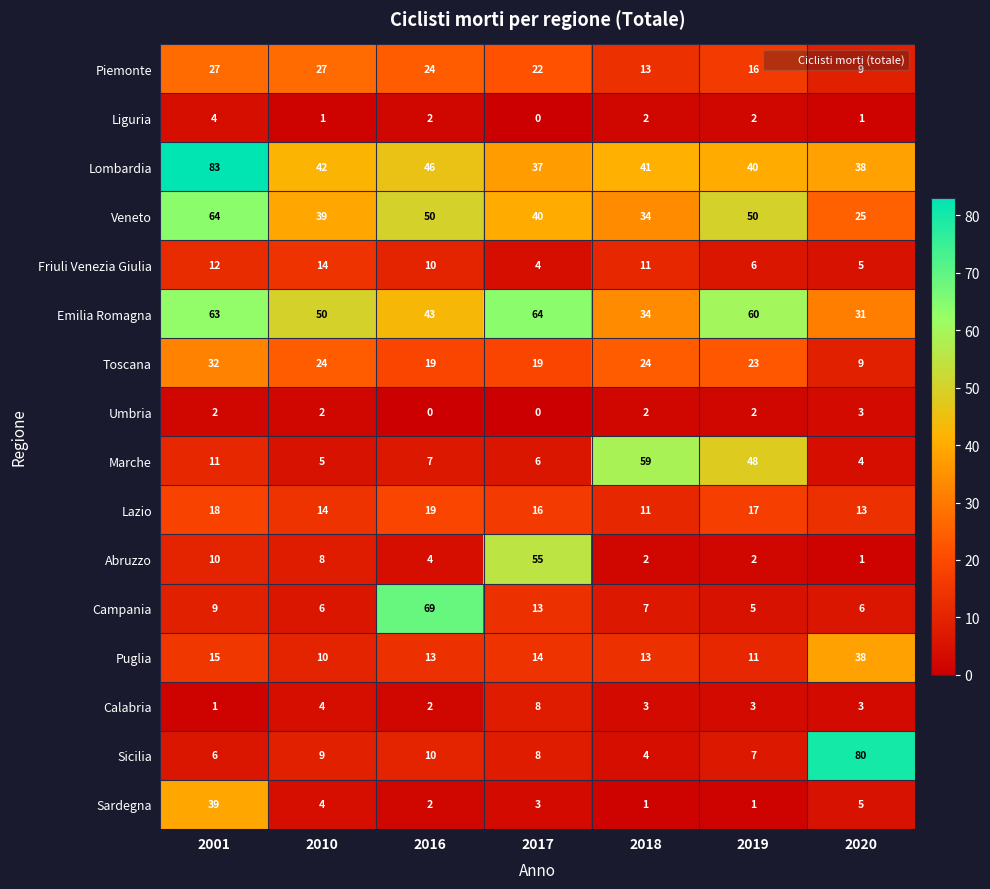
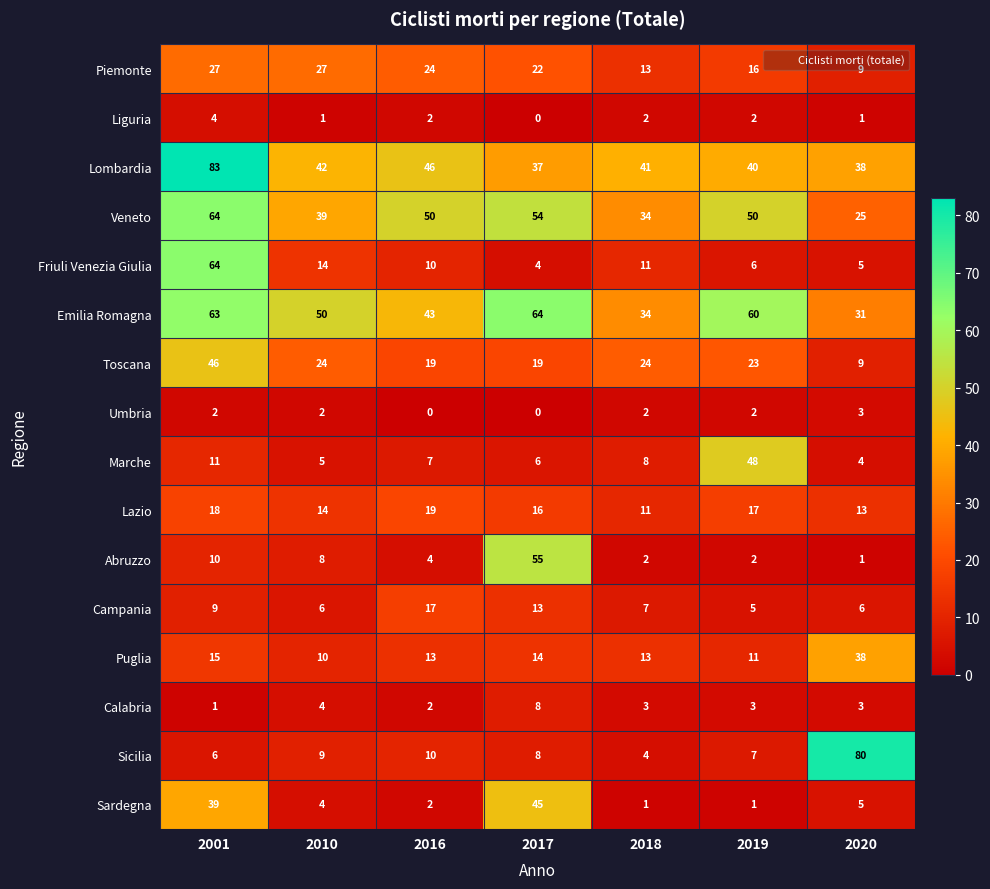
  {
    "Piemonte": {
      "2001": 27,
      "2010": 27,
      "2016": 24,
      "2017": 22,
      "2018": 13,
      "2019": 16
    },
    "Liguria": {
      "2001": 4,
      "2010": 1,
      "2016": 2,
      "2017": 0,
      "2018": 2,
      "2019": 2,
      "2020": 1
    },
    "Lombardia": {
      "2001": 83,
      "2010": 42,
      "2016": 46,
      "2017": 37,
      "2018": 41,
      "2019": 40,
      "2020": 38
    },
    "Veneto": {
      "2001": 64,
      "2010": 39,
      "2016": 50,
-     "2017": 40,
+     "2017": 54,
      "2018": 34,
      "2019": 50,
      "2020": 25
    },
    "Friuli Venezia Giulia": {
-     "2001": 12,
+     "2001": 64,
      "2010": 14,
      "2016": 10,
      "2017": 4,
      "2018": 11,
      "2019": 6,
      "2020": 5
    },
    "Emilia Romagna": {
      "2001": 63,
      "2010": 50,
      "2016": 43,
      "2017": 64,
      "2018": 34,
      "2019": 60,
      "2020": 31
    },
    "Toscana": {
-     "2001": 32,
+     "2001": 46,
      "2010": 24,
      "2016": 19,
      "2017": 19,
      "2018": 24,
      "2019": 23,
      "2020": 9
    },
    "Umbria": {
      "2001": 2,
      "2010": 2,
      "2016": 0,
      "2017": 0,
      "2018": 2,
      "2019": 2,
      "2020": 3
    },
    "Marche": {
      "2001": 11,
      "2010": 5,
      "2016": 7,
      "2017": 6,
-     "2018": 59,
+     "2018": 8,
      "2019": 48,
      "2020": 4
    },
    "Lazio": {
      "2001": 18,
      "2010": 14,
      "2016": 19,
      "2017": 16,
      "2018": 11,
      "2019": 17,
      "2020": 13
    },
    "Abruzzo": {
      "2001": 10,
      "2010": 8,
      "2016": 4,
      "2017": 55,
      "2018": 2,
      "2019": 2,
      "2020": 1
    },
    "Campania": {
      "2001": 9,
      "2010": 6,
-     "2016": 69,
+     "2016": 17,
      "2017": 13,
      "2018": 7,
      "2019": 5,
      "2020": 6
    },
    "Puglia": {
      "2001": 15,
      "2010": 10,
      "2016": 13,
      "2017": 14,
      "2018": 13,
      "2019": 11,
      "2020": 38
    },
    "Calabria": {
      "2001": 1,
      "2010": 4,
      "2016": 2,
      "2017": 8,
      "2018": 3,
      "2019": 3,
      "2020": 3
    },
    "Sicilia": {
      "2001": 6,
      "2010": 9,
      "2016": 10,
      "2017": 8,
      "2018": 4,
      "2019": 7,
      "2020": 80
    },
    "Sardegna": {
      "2001": 39,
      "2010": 4,
      "2016": 2,
-     "2017": 3,
+     "2017": 45,
      "2018": 1,
      "2019": 1,
      "2020": 5
    }
  }
